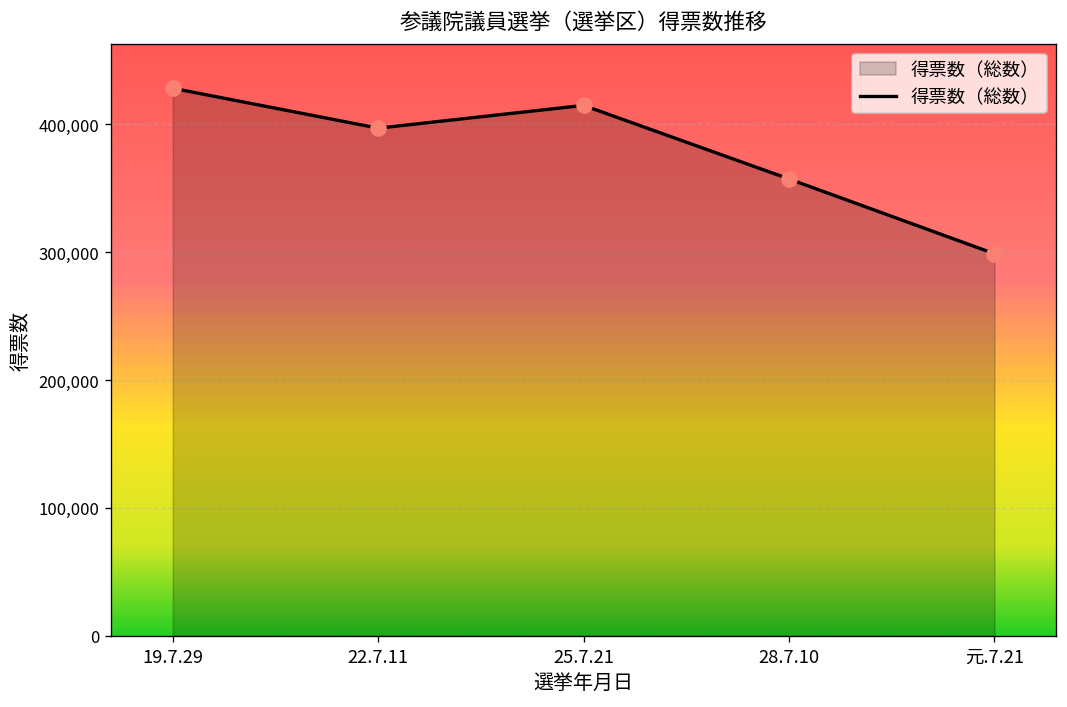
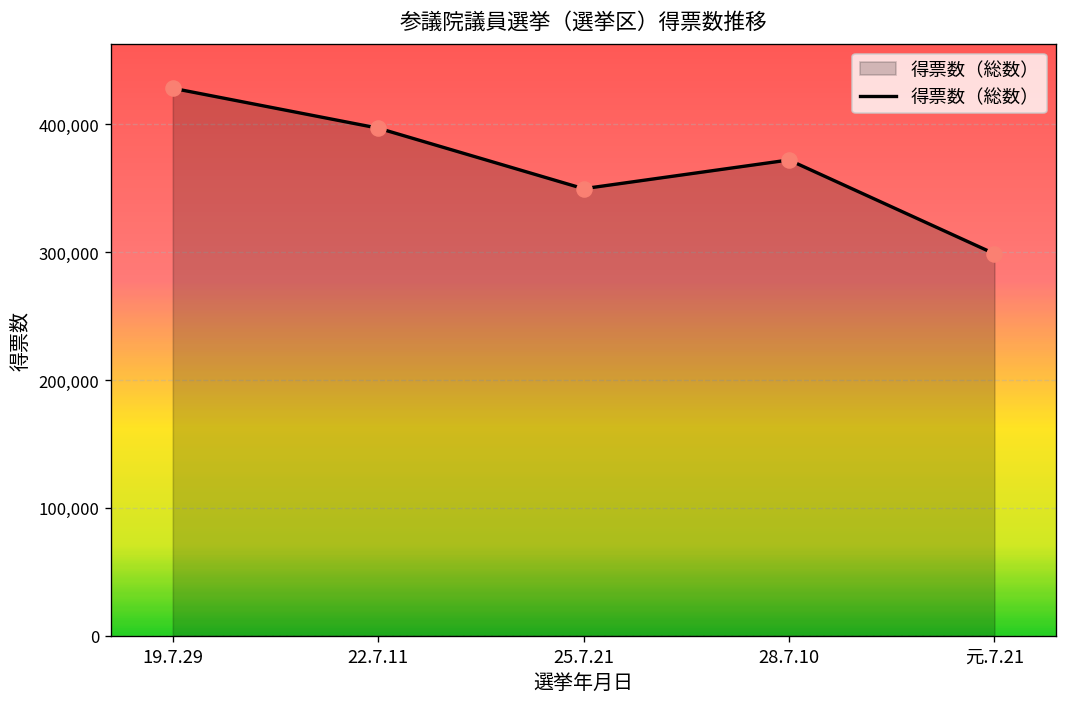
  {
    "19.7.29": "428,000",
    "22.7.11": "397,000",
-   "25.7.21": "415,000",
-   "28.7.10": "357,000",
+   "25.7.21": "350,000",
+   "28.7.10": "372,000",
    "元.7.21": "299,000"
  }
